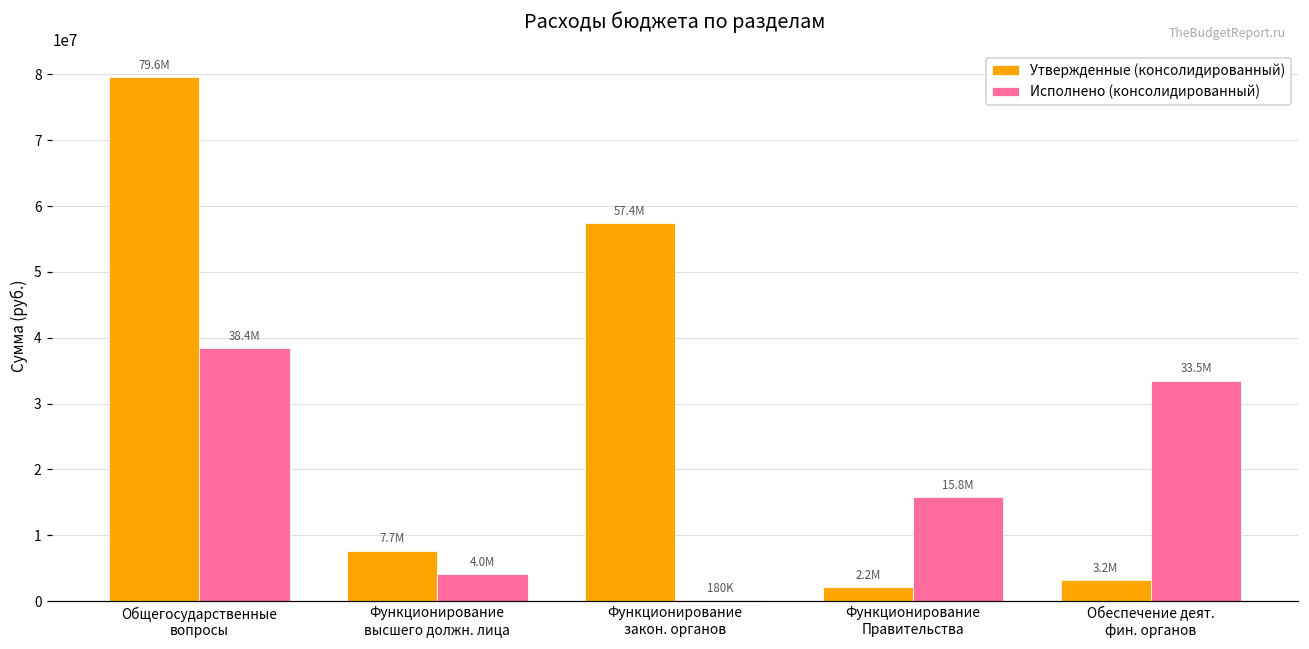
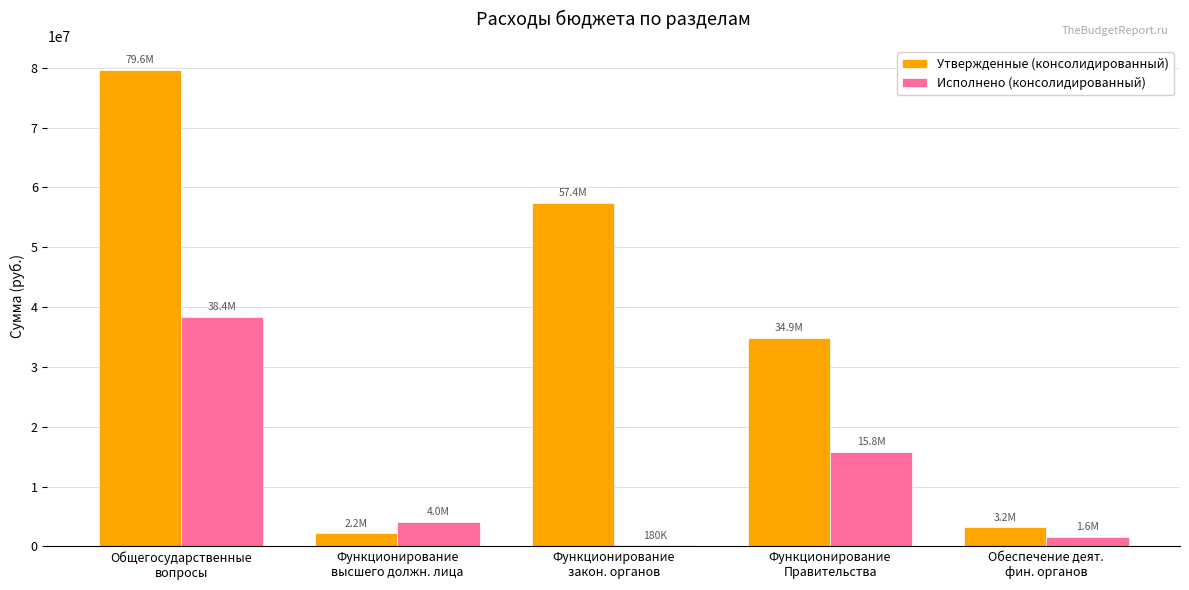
  {
    "Утвержденные (консолидированный)": {
      "Общегосударственные вопросы": "79.6M",
-     "Функционирование высшего должн. лица": "7.7M",
+     "Функционирование высшего должн. лица": "2.2M",
      "Функционирование закон. органов": "57.4M",
-     "Функционирование Правительства": "2.2M",
+     "Функционирование Правительства": "34.9M",
      "Обеспечение деят. фин. органов": "3.2M"
    },
    "Исполнено (консолидированный)": {
      "Общегосударственные вопросы": "38.4M",
      "Функционирование высшего должн. лица": "4.0M",
      "Функционирование закон. органов": "180K",
      "Функционирование Правительства": "15.8M",
-     "Обеспечение деят. фин. органов": "33.5M"
+     "Обеспечение деят. фин. органов": "1.6M"
    }
  }
